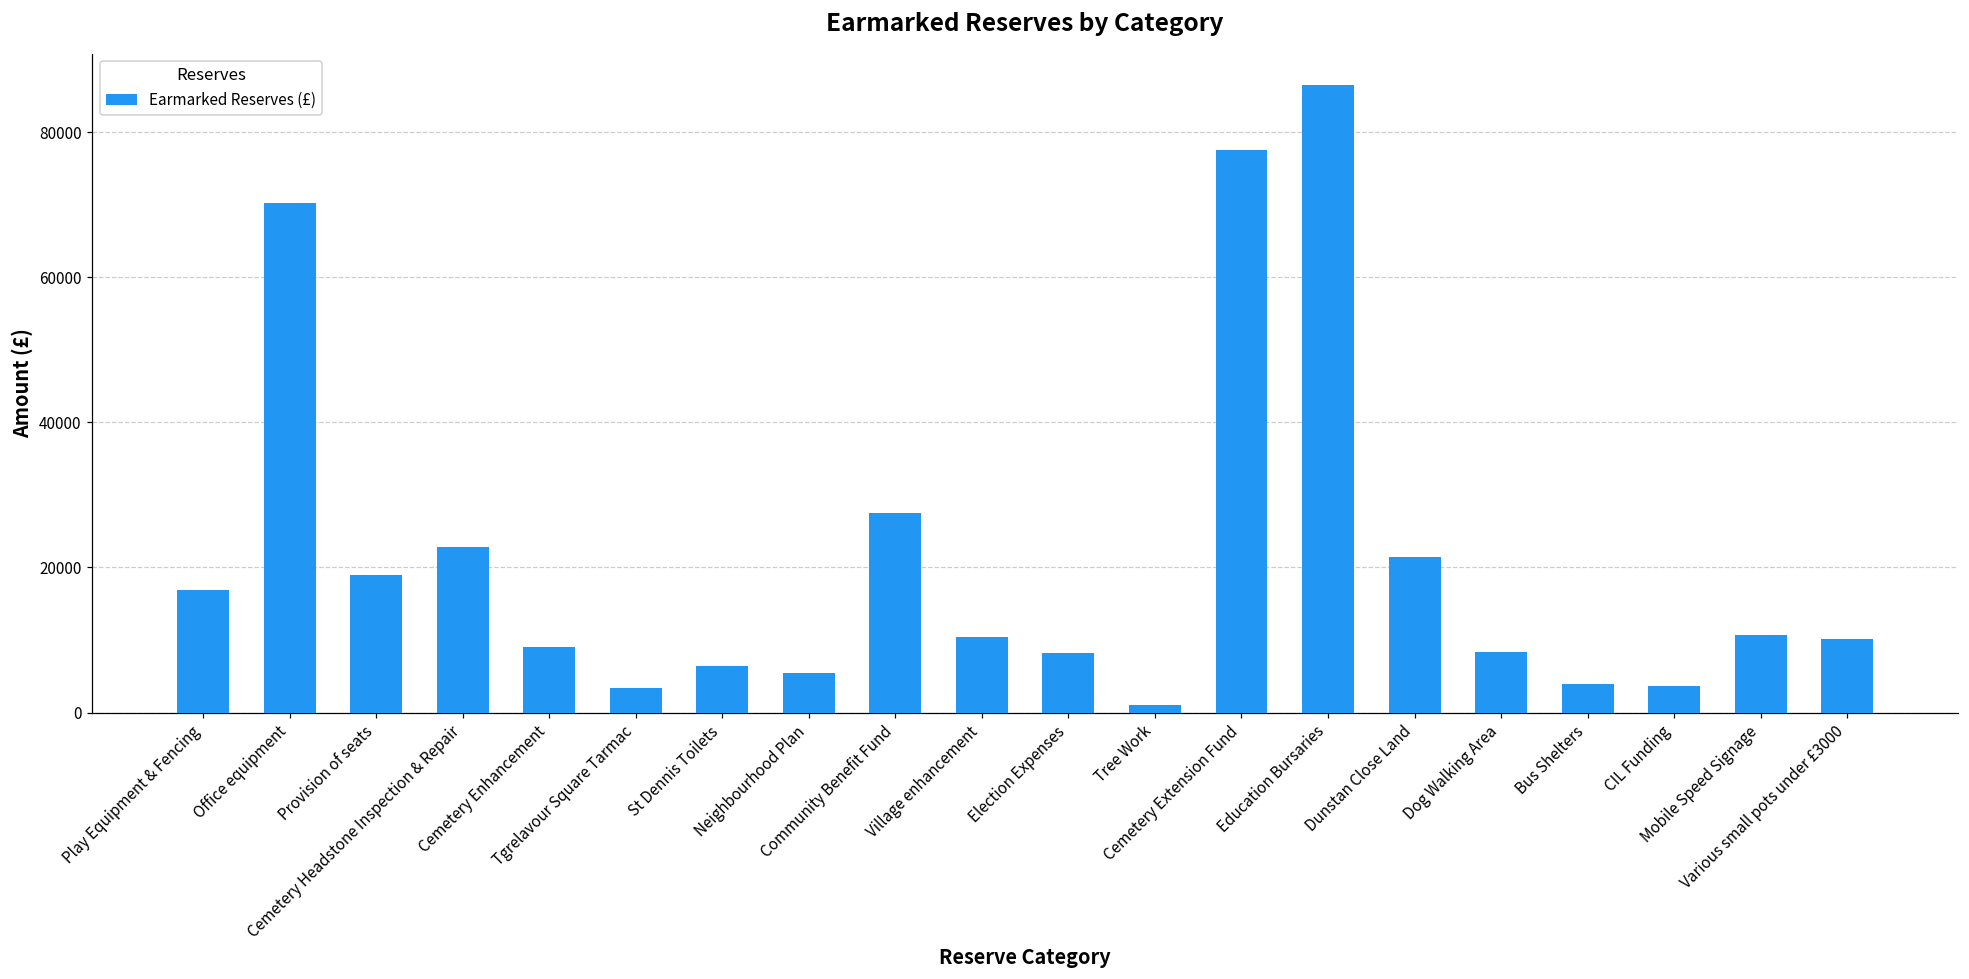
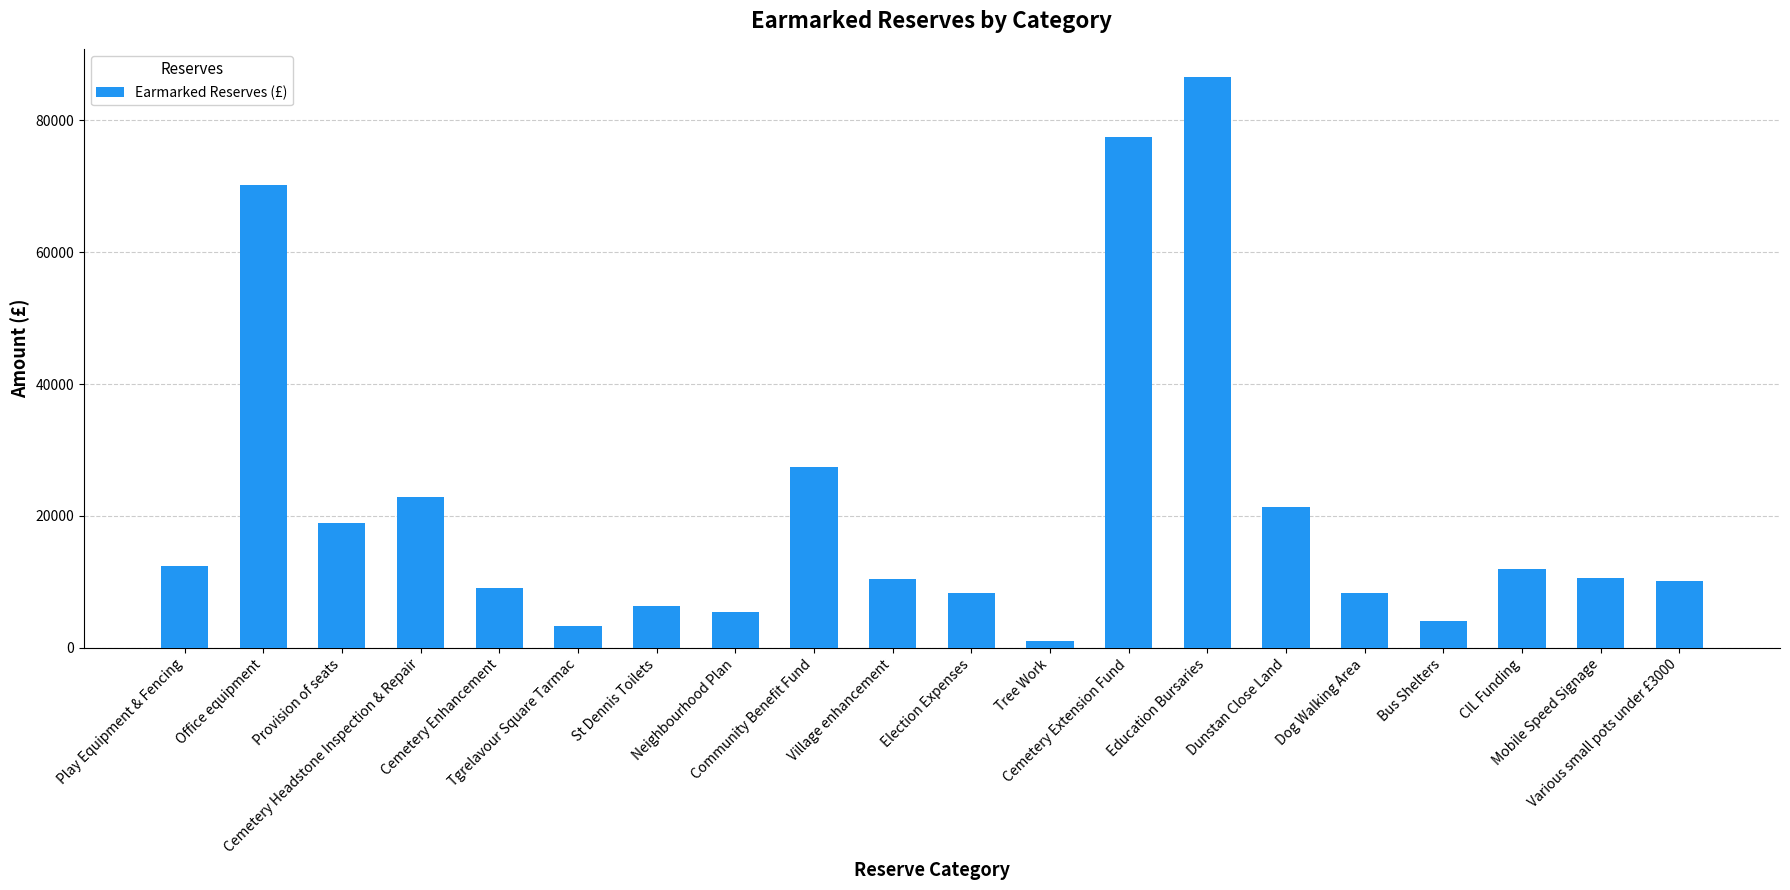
  {
-   "Play Equipment & Fencing": 17000,
+   "Play Equipment & Fencing": 12000,
    "Office equipment": 70000,
    "Provision of seats": 19000,
    "Cemetery Headstone Inspection & Repair": 23000,
    "Cemetery Enhancement": 9000,
    "Tgrelavour Square Tarmac": 3000,
    "St Dennis Toilets": 6000,
    "Neighbourhood Plan": 5000,
    "Community Benefit Fund": 27000,
    "Village enhancement": 10000,
    "Election Expenses": 8000,
    "Tree Work": 1000,
    "Cemetery Extension Fund": 78000,
    "Education Bursaries": 87000,
    "Dunstan Close Land": 21000,
    "Dog Walking Area": 8000,
    "Bus Shelters": 4000,
-   "CIL Funding": 4000,
+   "CIL Funding": 12000,
    "Mobile Speed Signage": 11000,
    "Various small pots under £3000": 10000
  }
